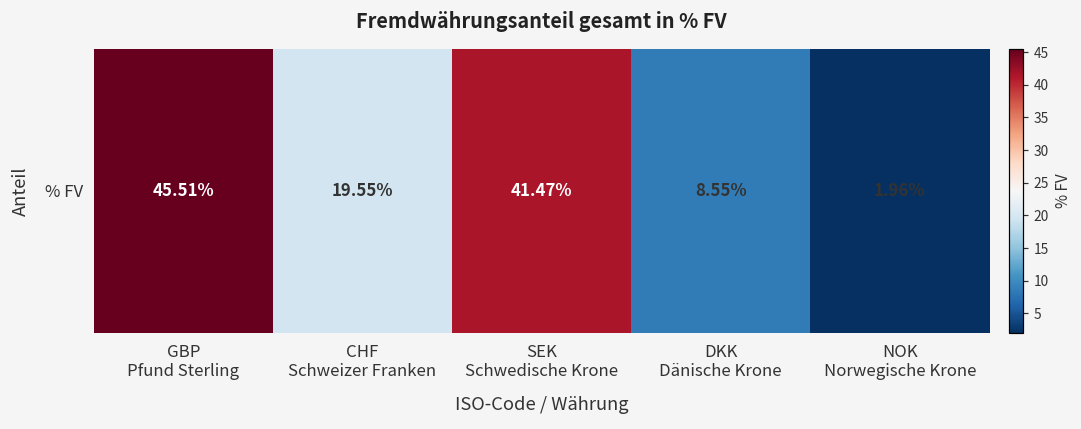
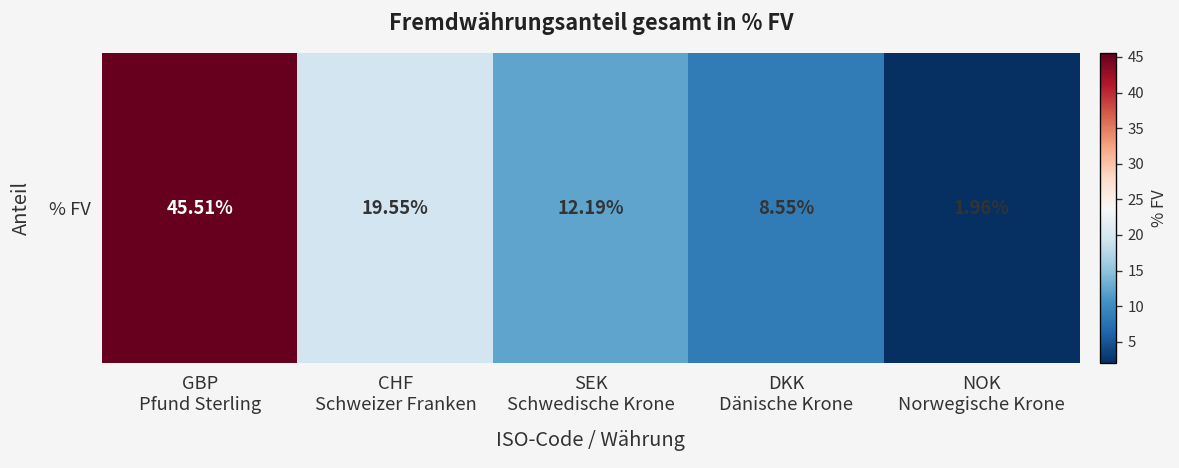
  {
    "% FV": {
      "GBP Pfund Sterling": "45.51%",
      "CHF Schweizer Franken": "19.55%",
-     "SEK Schwedische Krone": "41.47%",
+     "SEK Schwedische Krone": "12.19%",
      "DKK Dänische Krone": "8.55%"
    }
  }
